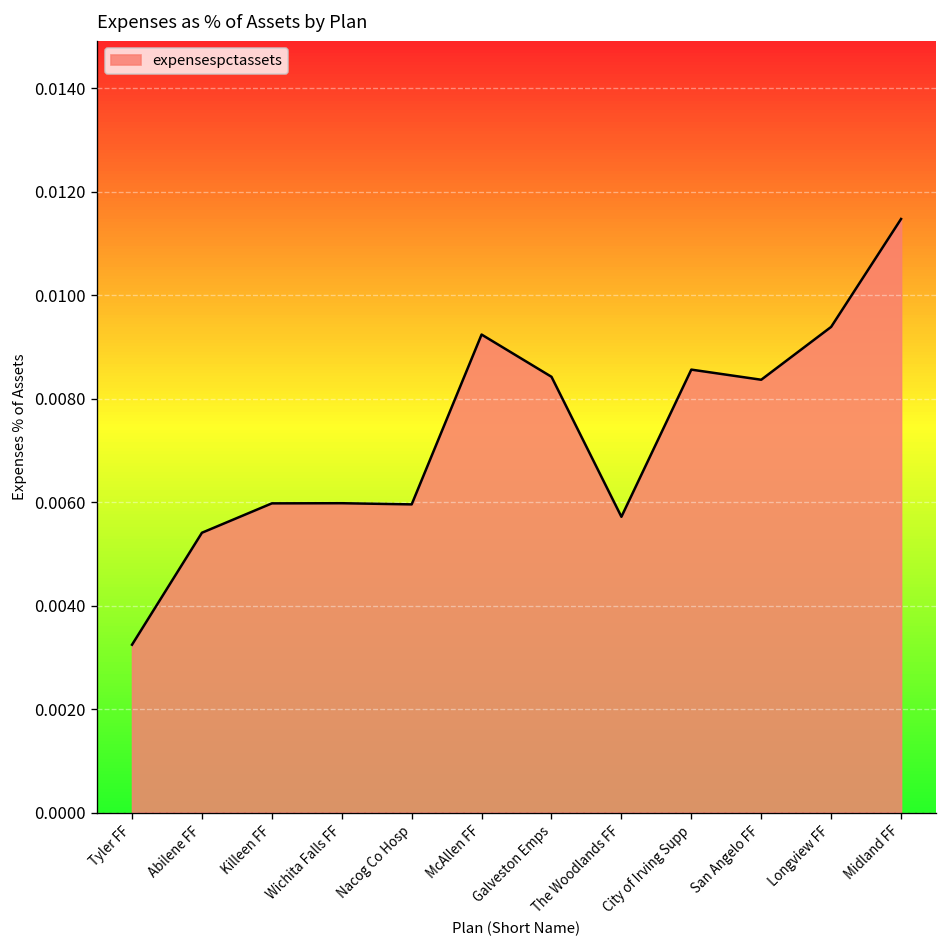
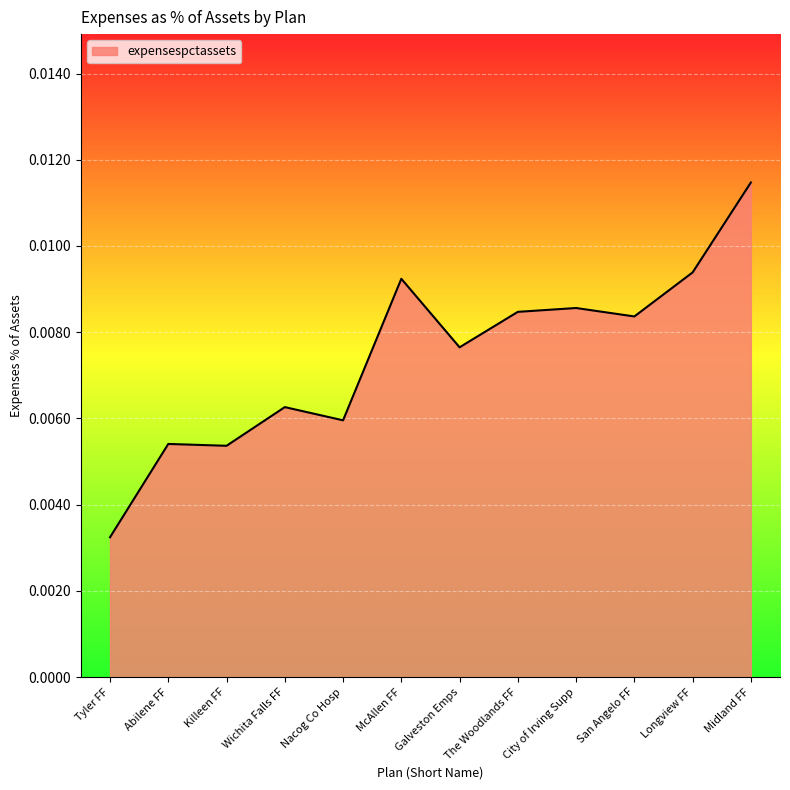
  {
    "Tyler FF": 0.0032,
    "Abilene FF": 0.0054,
-   "Killeen FF": 0.0060,
-   "Wichita Falls FF": 0.0060,
+   "Killeen FF": 0.0054,
+   "Wichita Falls FF": 0.0063,
    "Nacog Co Hosp": 0.0060,
    "McAllen FF": 0.0092,
-   "Galveston Emps": 0.0084,
-   "The Woodlands FF": 0.0057,
+   "Galveston Emps": 0.0076,
+   "The Woodlands FF": 0.0085,
    "City of Irving Supp": 0.0086,
    "San Angelo FF": 0.0084,
    "Longview FF": 0.0094,
    "Midland FF": 0.0115
  }
